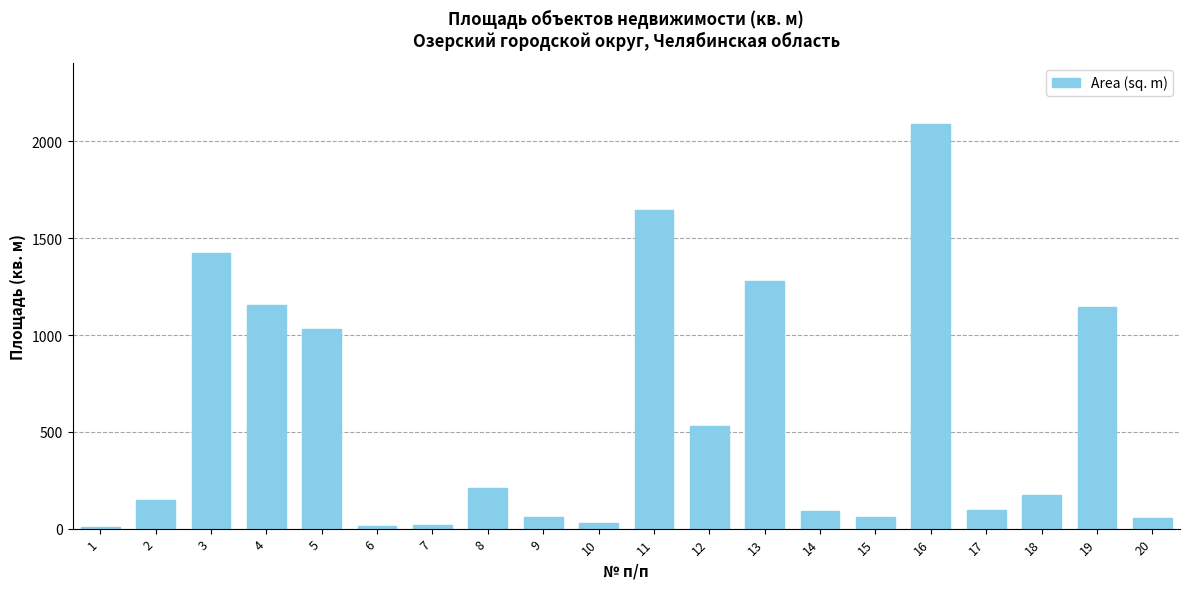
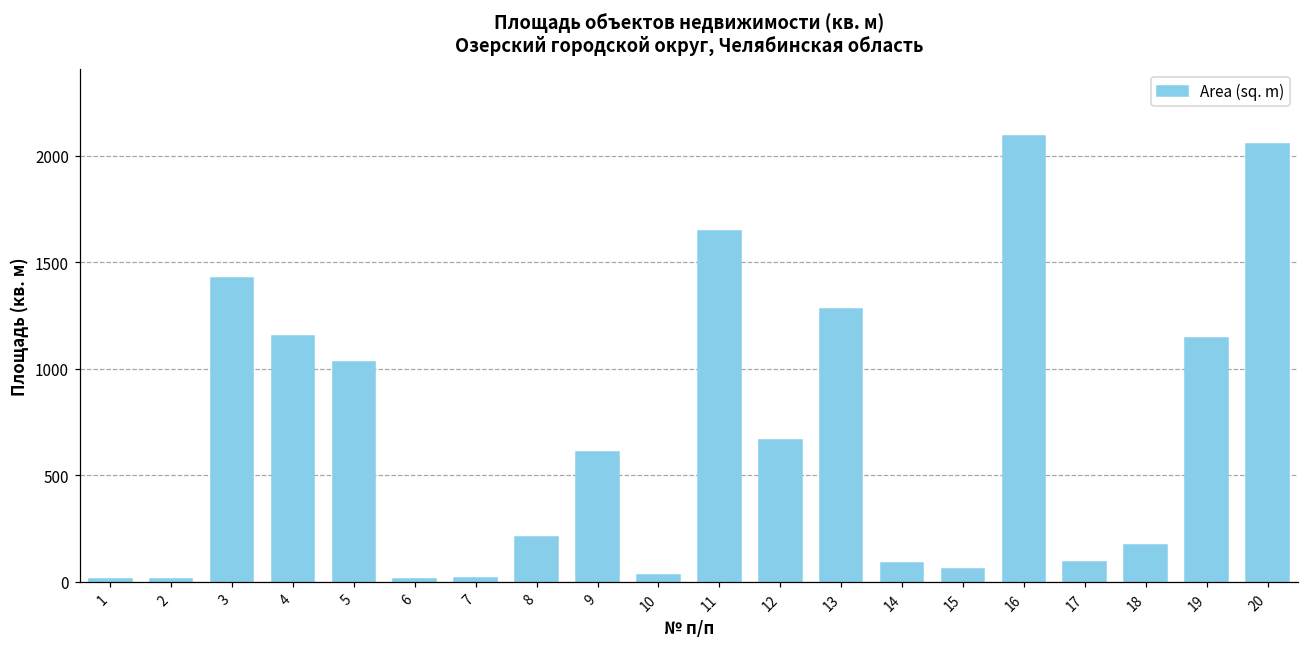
  {
-   "2": 150,
+   "2": 10,
    "3": 1420,
    "4": 1150,
    "5": 1030,
    "7": 20,
    "8": 210,
-   "9": 60,
+   "9": 610,
    "10": 30,
    "11": 1650,
-   "12": 530,
+   "12": 670,
    "13": 1280,
    "14": 90,
    "15": 60,
    "16": 2090,
    "17": 90,
    "18": 170,
    "19": 1140,
-   "20": 60
+   "20": 2050
  }
